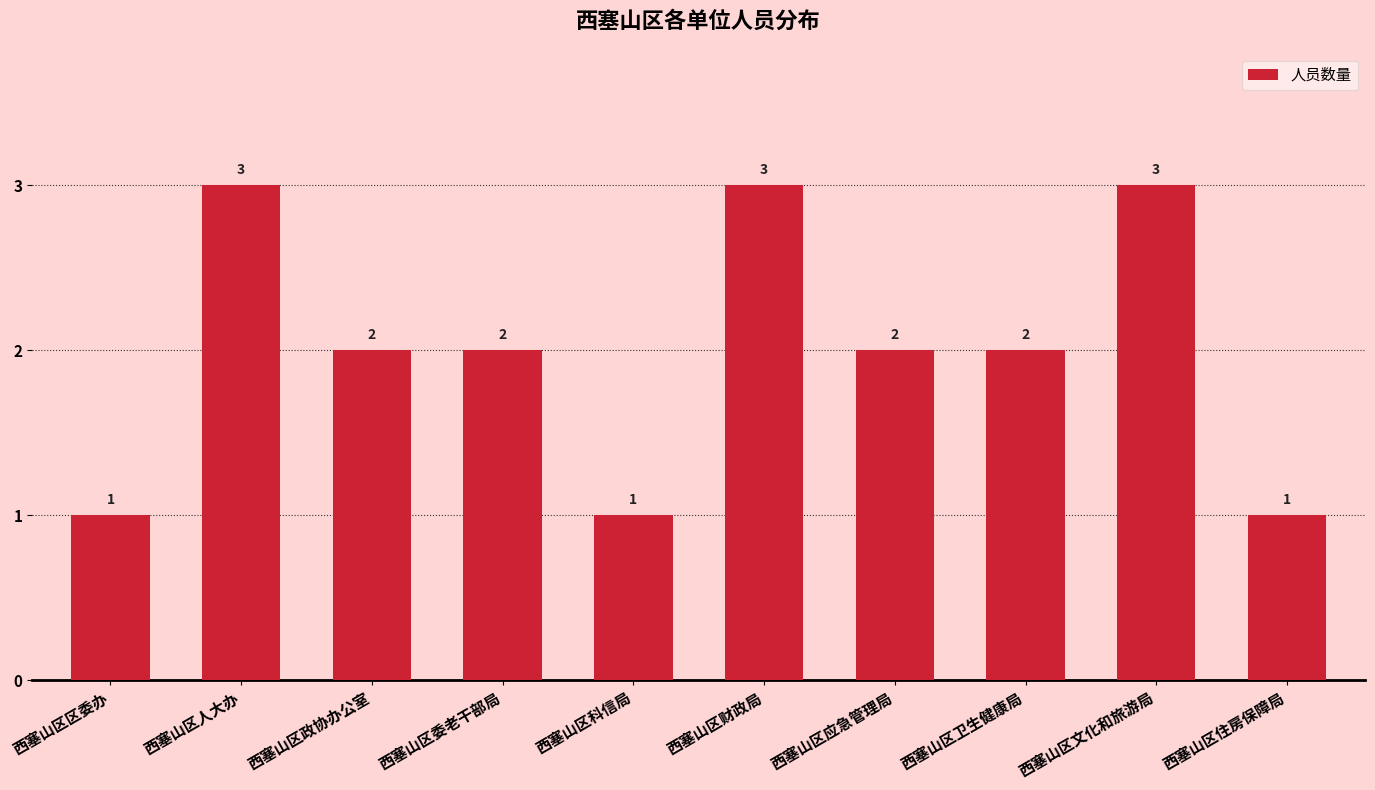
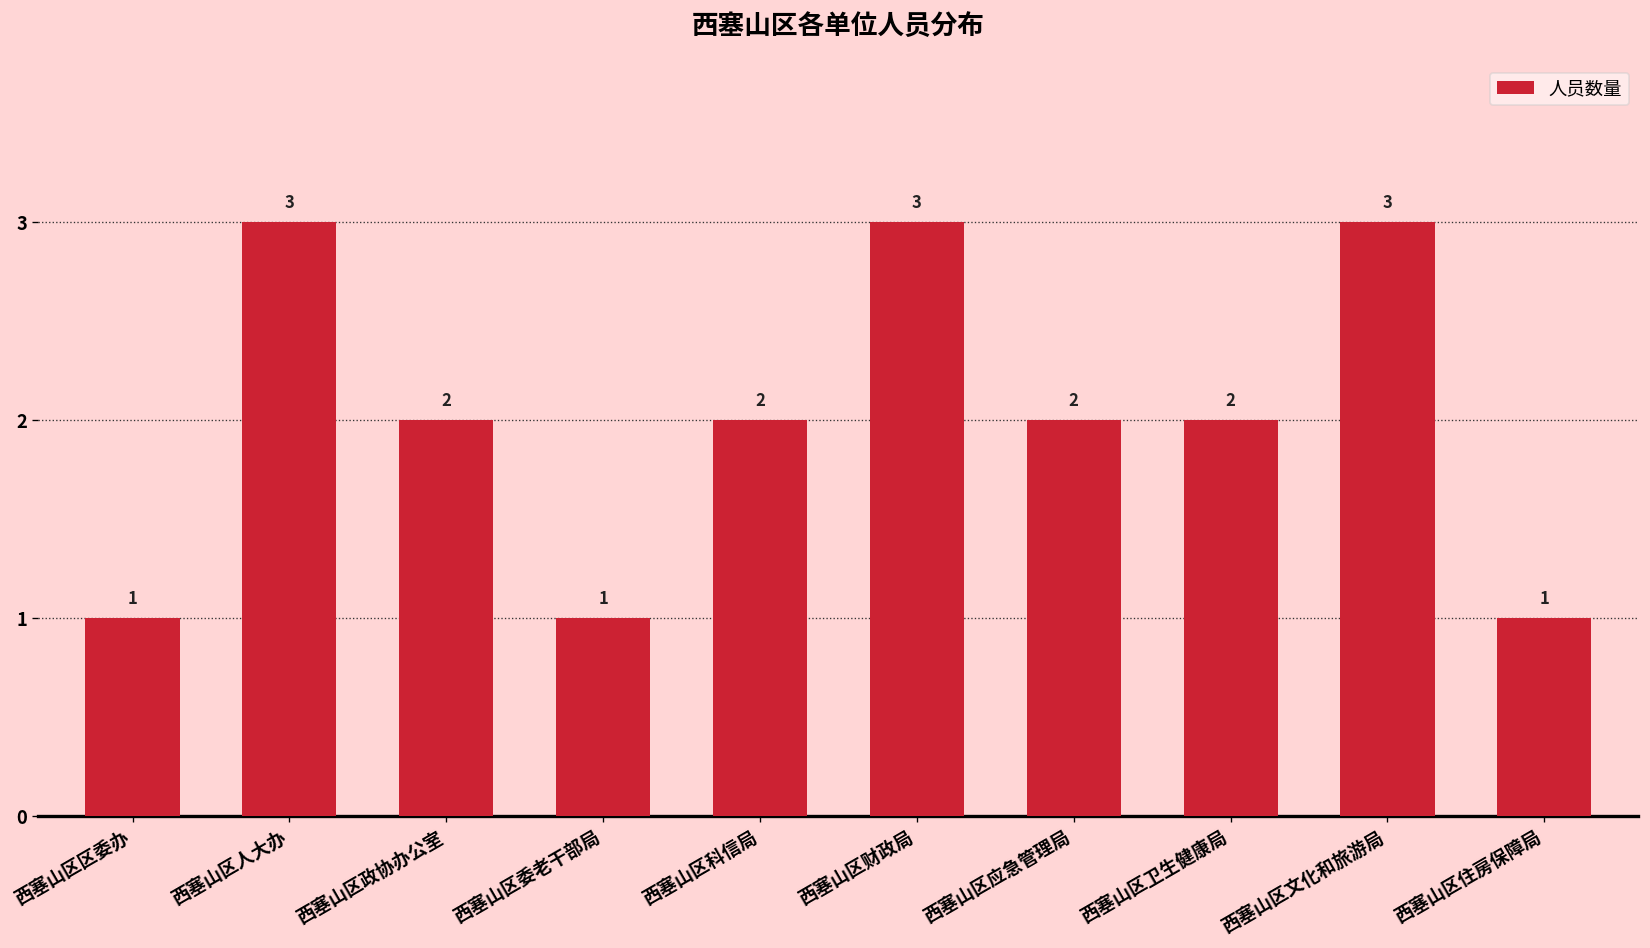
  {
    "西塞山区区委办": 1,
    "西塞山区人大办": 3,
    "西塞山区政协办公室": 2,
-   "西塞山区委老干部局": 2,
-   "西塞山区科信局": 1,
+   "西塞山区委老干部局": 1,
+   "西塞山区科信局": 2,
    "西塞山区财政局": 3,
    "西塞山区应急管理局": 2,
    "西塞山区卫生健康局": 2,
    "西塞山区文化和旅游局": 3,
    "西塞山区住房保障局": 1
  }
